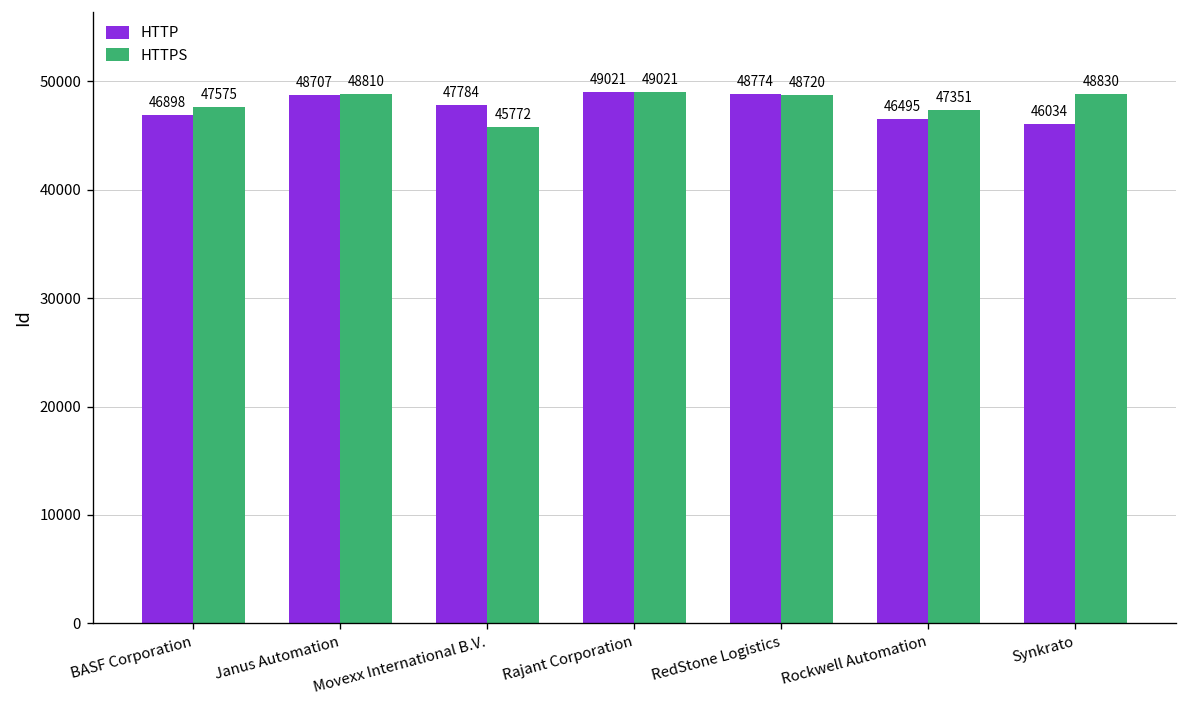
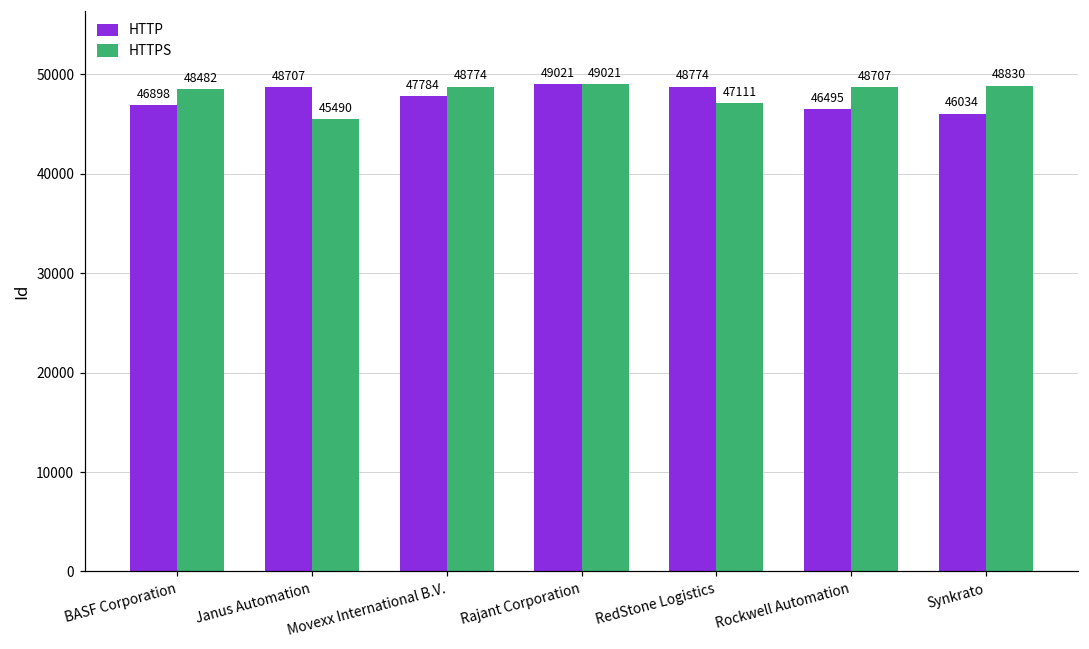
  {
    "HTTP": {
      "BASF Corporation": 46898,
      "Janus Automation": 48707,
      "Movexx International B.V.": 47784,
      "Rajant Corporation": 49021,
      "RedStone Logistics": 48774,
      "Rockwell Automation": 46495,
      "Synkrato": 46034
    },
    "HTTPS": {
-     "BASF Corporation": 47575,
-     "Janus Automation": 48810,
-     "Movexx International B.V.": 45772,
+     "BASF Corporation": 48482,
+     "Janus Automation": 45490,
+     "Movexx International B.V.": 48774,
      "Rajant Corporation": 49021,
-     "RedStone Logistics": 48720,
-     "Rockwell Automation": 47351,
+     "RedStone Logistics": 47111,
+     "Rockwell Automation": 48707,
      "Synkrato": 48830
    }
  }
